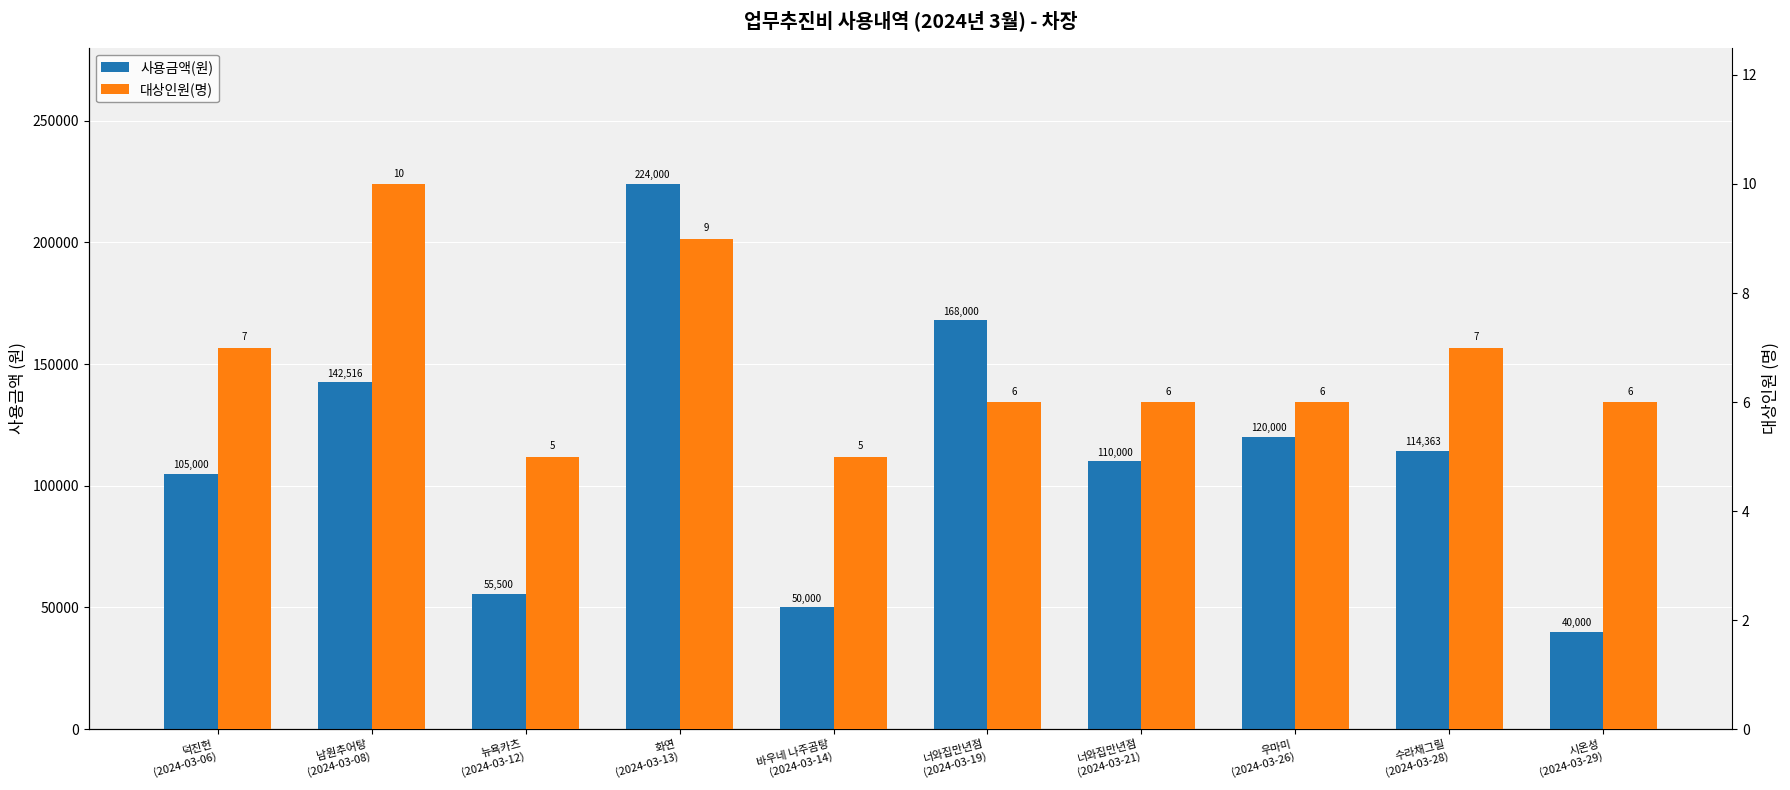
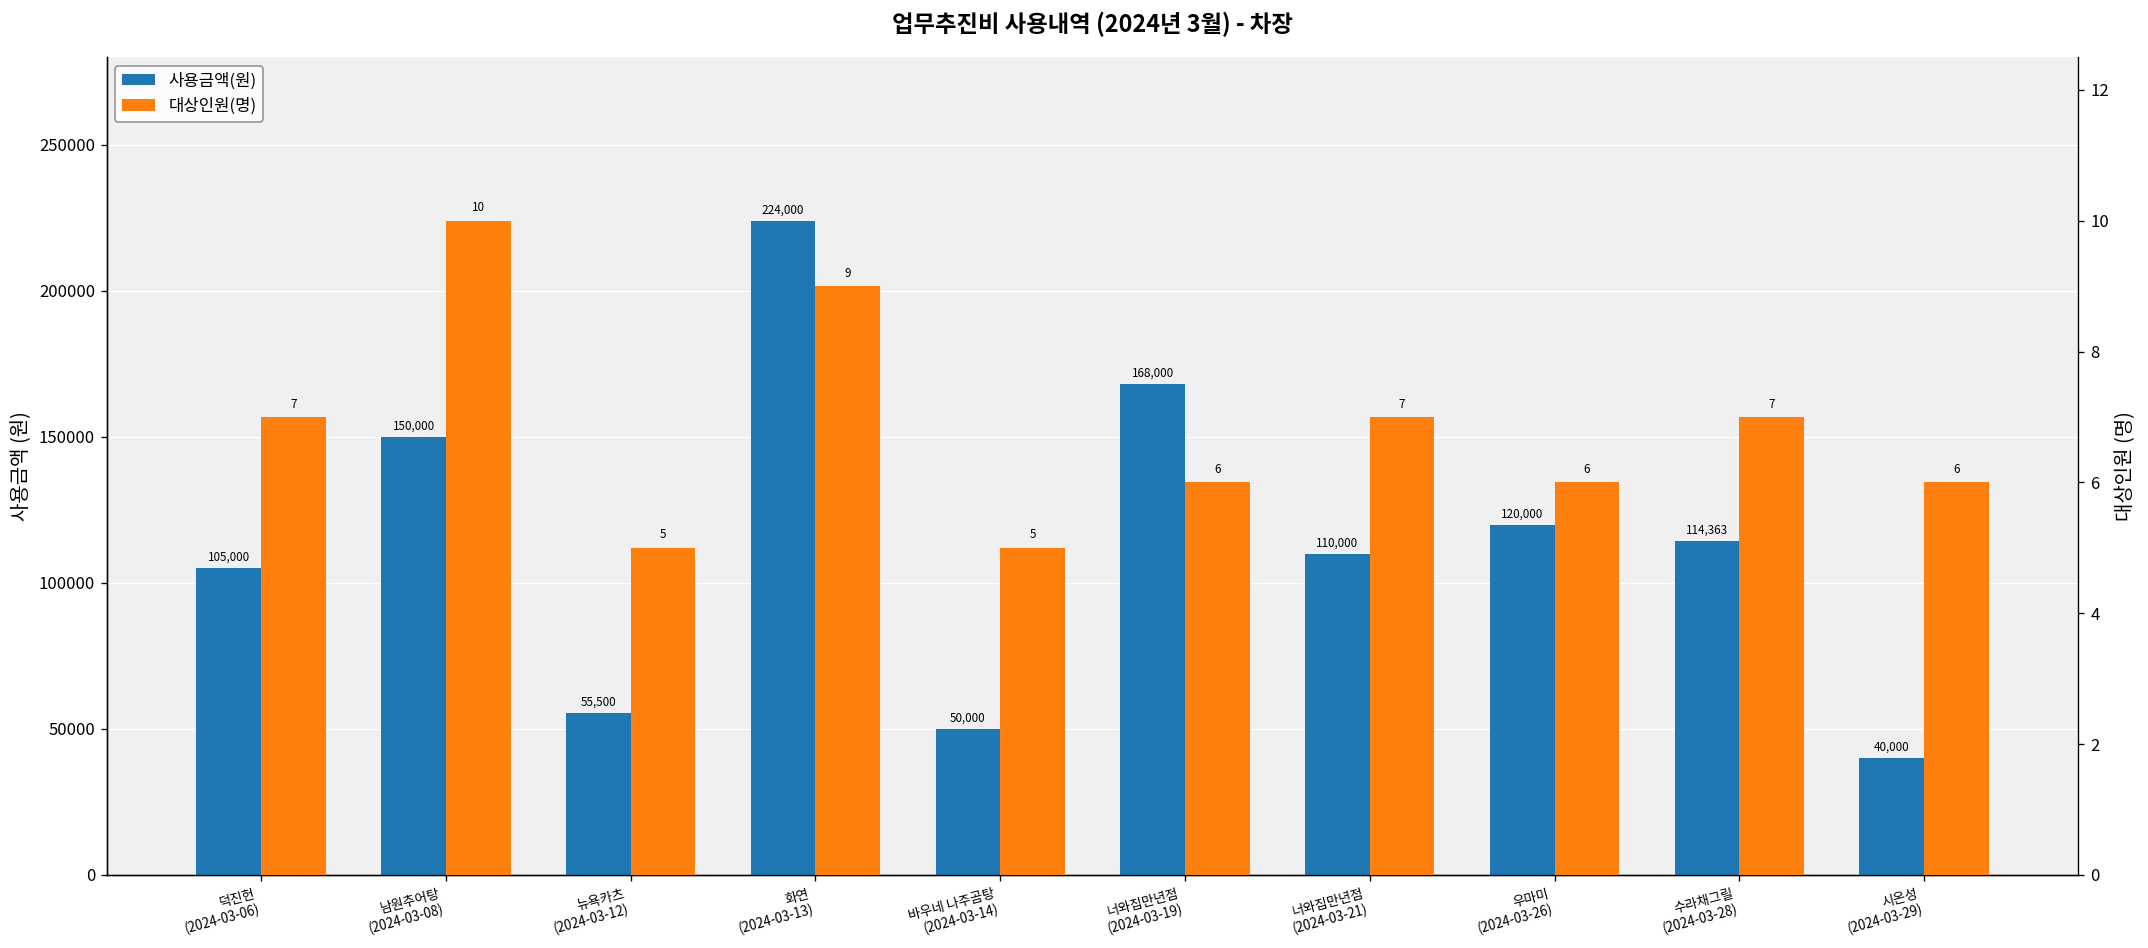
  {
    "사용금액(원)": {
      "덕진헌 (2024-03-06)": "105,000",
-     "남원추어탕 (2024-03-08)": "142,516",
+     "남원추어탕 (2024-03-08)": "150,000",
      "뉴욕카츠 (2024-03-12)": "55,500",
      "화연 (2024-03-13)": "224,000",
      "바우네 나주곰탕 (2024-03-14)": "50,000",
      "너와집만년점 (2024-03-19)": "168,000",
      "너와집만년점 (2024-03-21)": "110,000",
      "우마미 (2024-03-26)": "120,000",
      "수라채그릴 (2024-03-28)": "114,363",
      "시온성 (2024-03-29)": "40,000"
    },
    "대상인원(명)": {
      "덕진헌 (2024-03-06)": "7",
      "남원추어탕 (2024-03-08)": "10",
      "뉴욕카츠 (2024-03-12)": "5",
      "화연 (2024-03-13)": "9",
      "바우네 나주곰탕 (2024-03-14)": "5",
      "너와집만년점 (2024-03-19)": "6",
-     "너와집만년점 (2024-03-21)": "6",
+     "너와집만년점 (2024-03-21)": "7",
      "우마미 (2024-03-26)": "6",
      "수라채그릴 (2024-03-28)": "7",
      "시온성 (2024-03-29)": "6"
    }
  }
